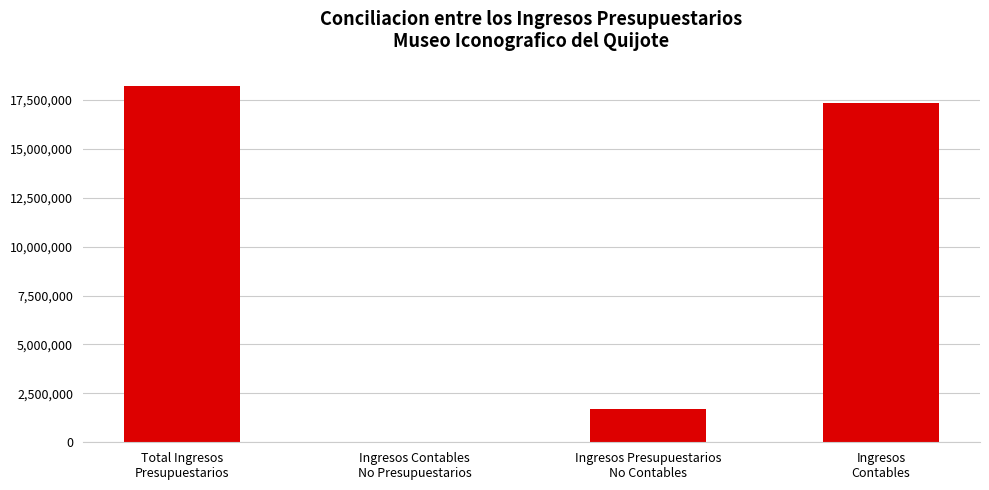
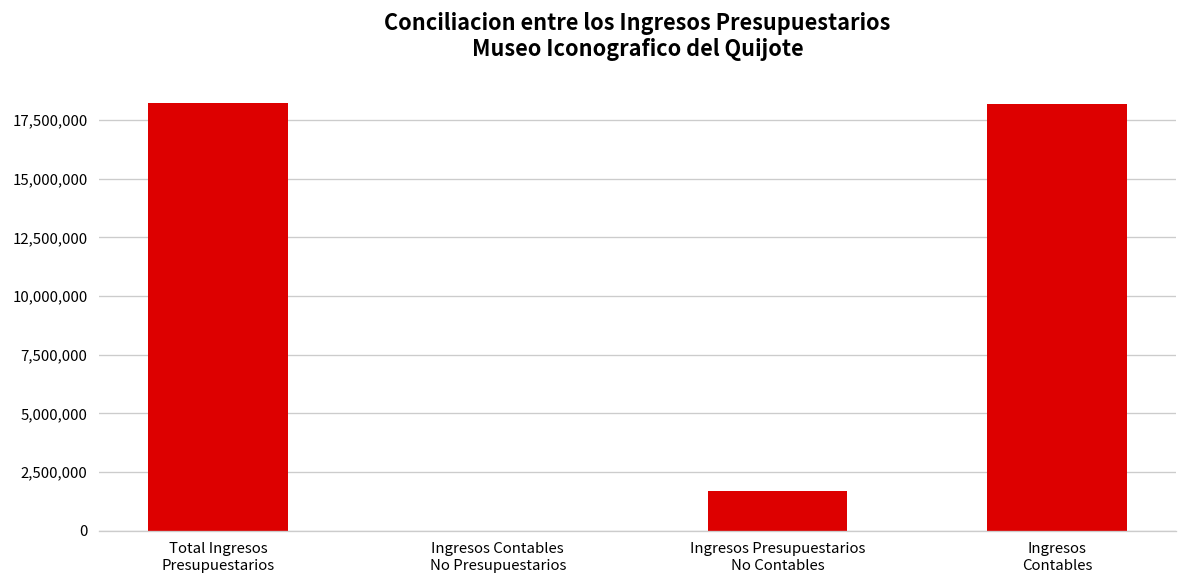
  {
    "Total Ingresos Presupuestarios": "18,200,000",
    "Ingresos Presupuestarios No Contables": "1,700,000",
-   "Ingresos Contables": "17,300,000"
+   "Ingresos Contables": "18,200,000"
  }
